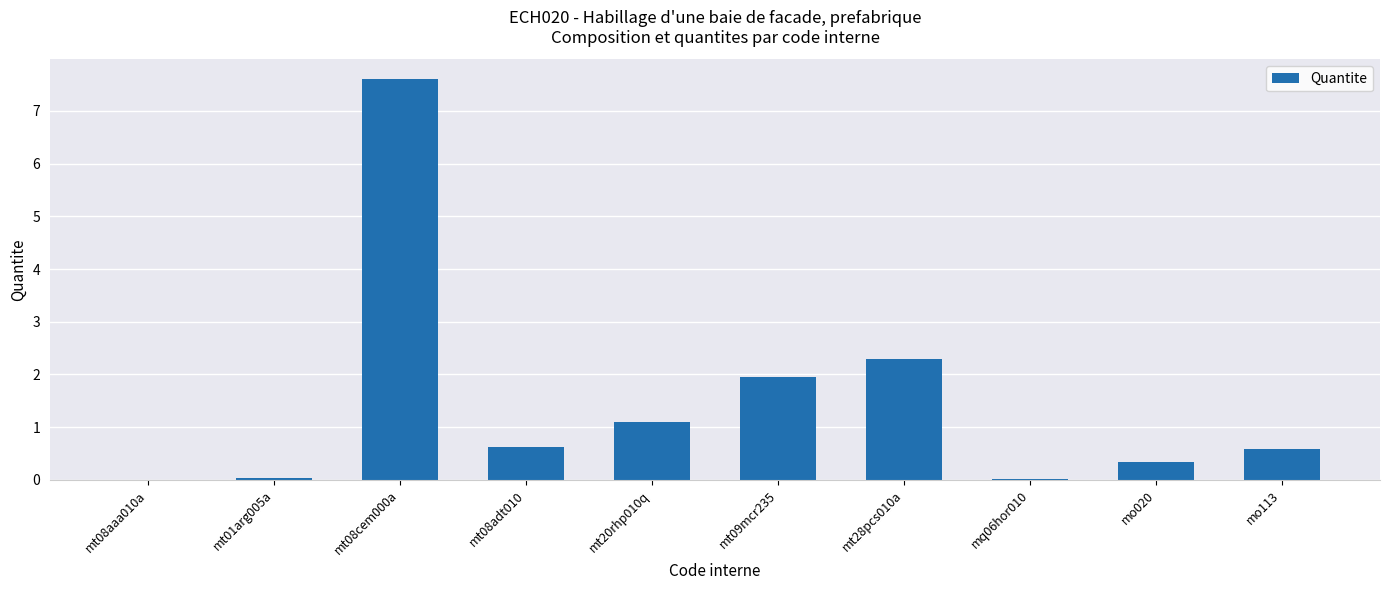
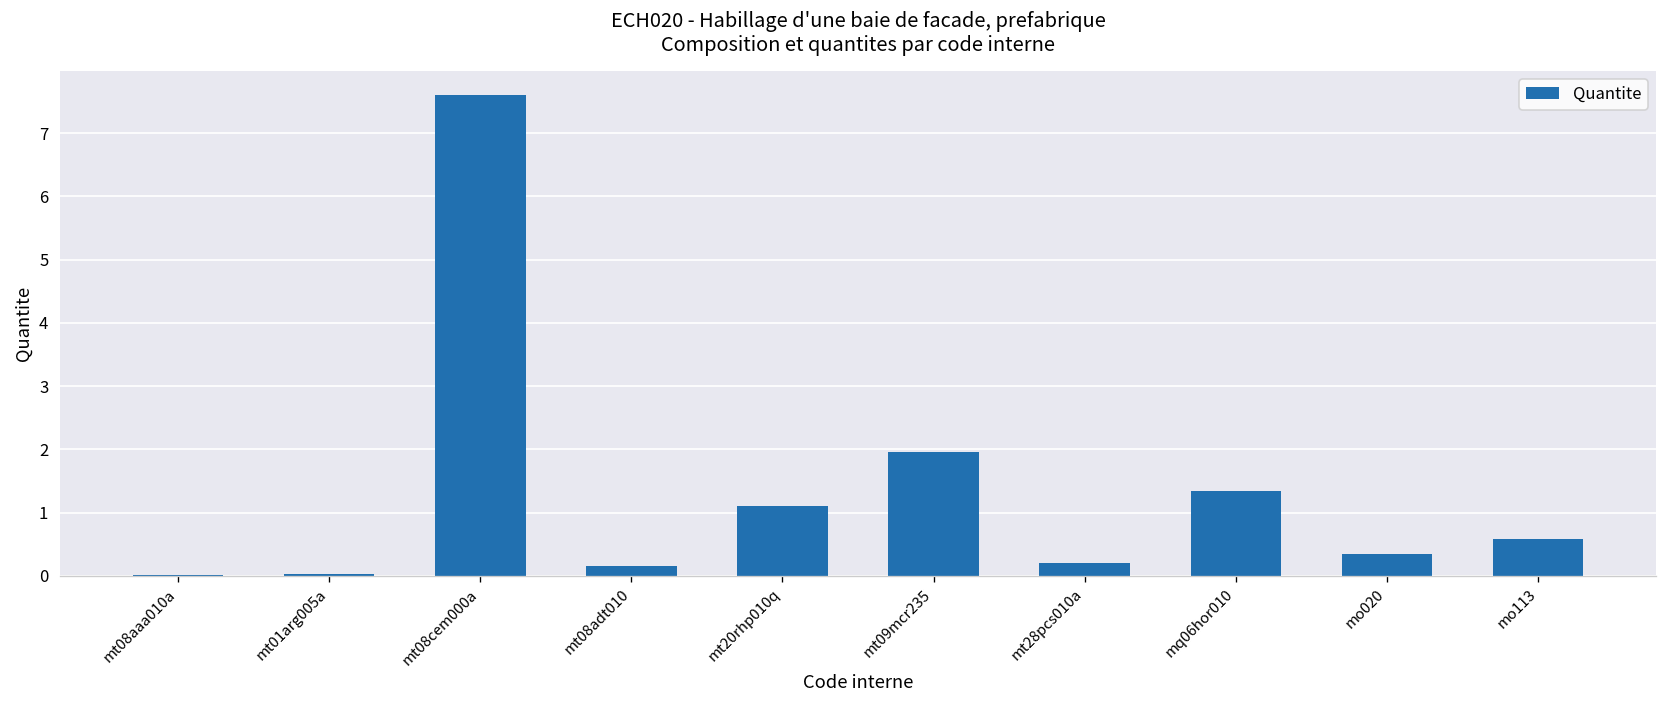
  {
    "mt08cem000a": 7.6,
-   "mt08adt010": 0.6,
+   "mt08adt010": 0.2,
    "mt20rhp010q": 1.1,
    "mt09mcr235": 2.0,
-   "mt28pcs010a": 2.3,
-   "mq06hor010": 0.0,
+   "mt28pcs010a": 0.2,
+   "mq06hor010": 1.3,
    "mo020": 0.3,
    "mo113": 0.6
  }
